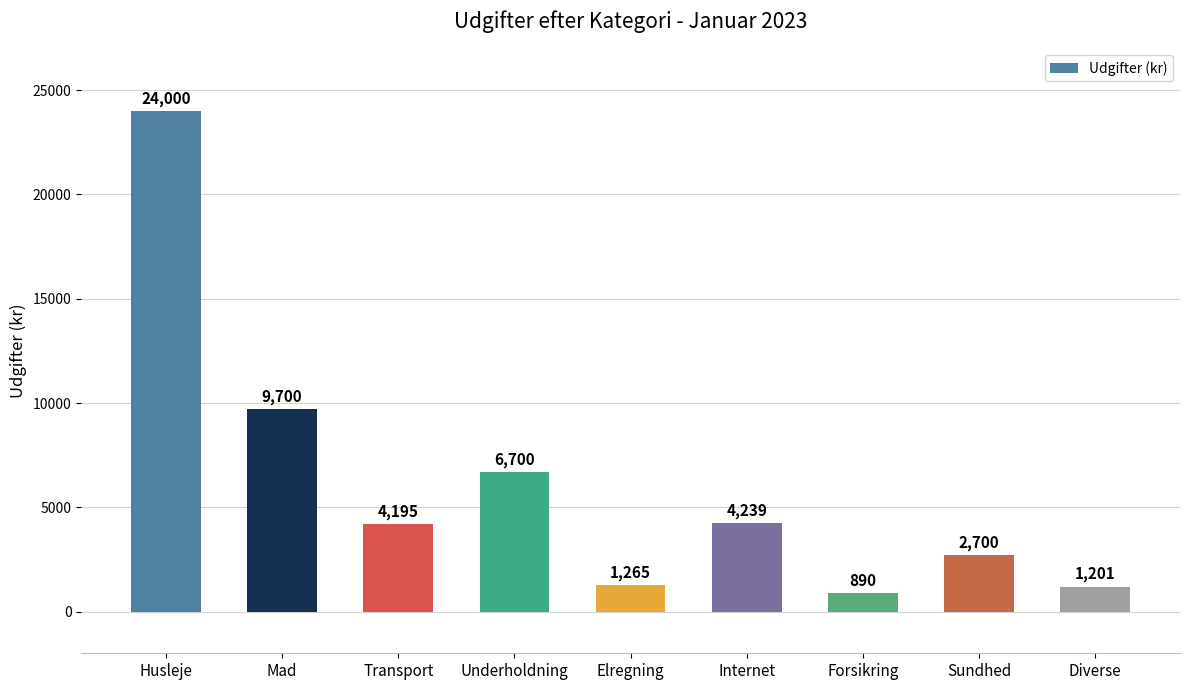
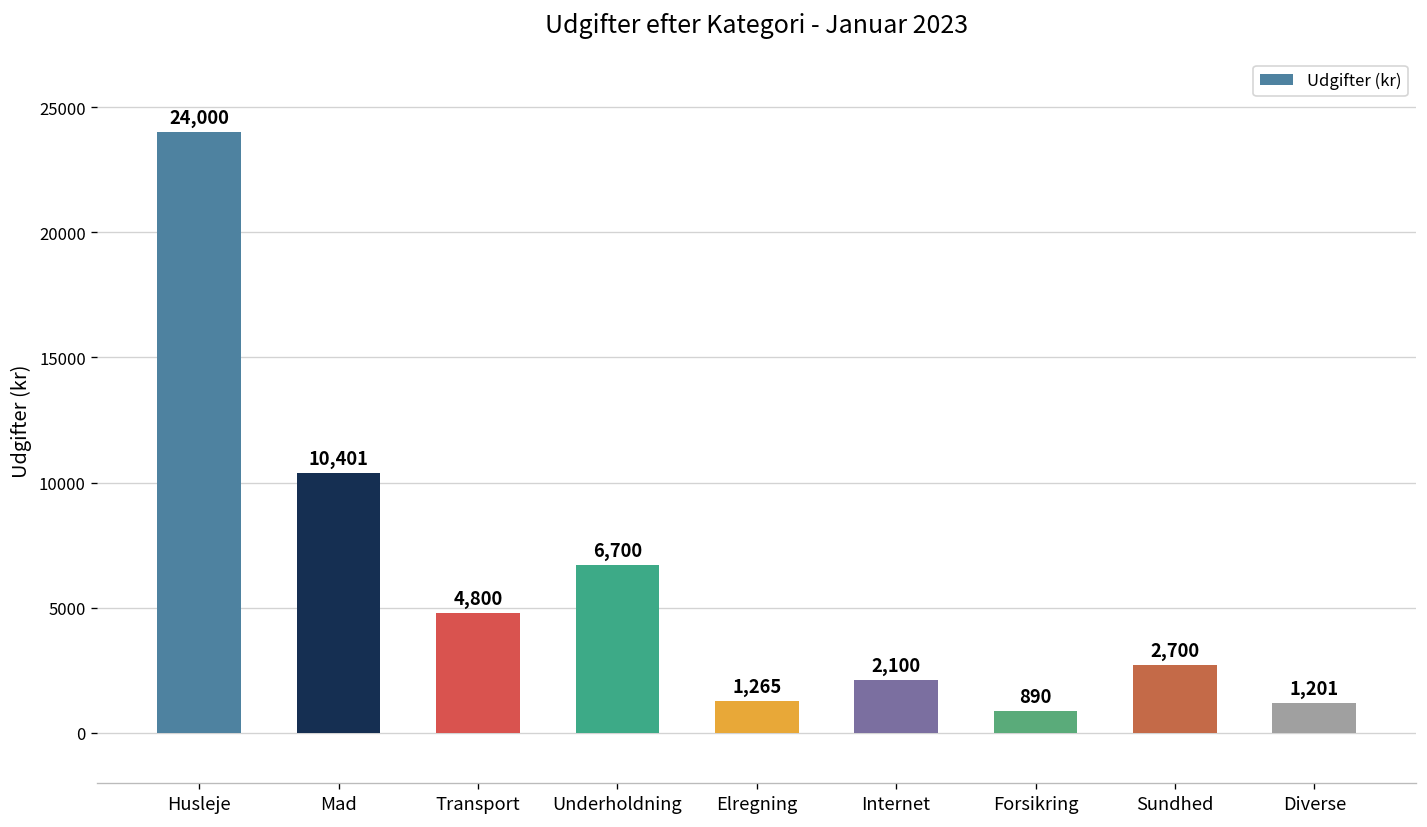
  {
    "Husleje": "24,000",
-   "Mad": "9,700",
-   "Transport": "4,195",
+   "Mad": "10,401",
+   "Transport": "4,800",
    "Underholdning": "6,700",
    "Elregning": "1,265",
-   "Internet": "4,239",
+   "Internet": "2,100",
    "Forsikring": "890",
    "Sundhed": "2,700",
    "Diverse": "1,201"
  }
